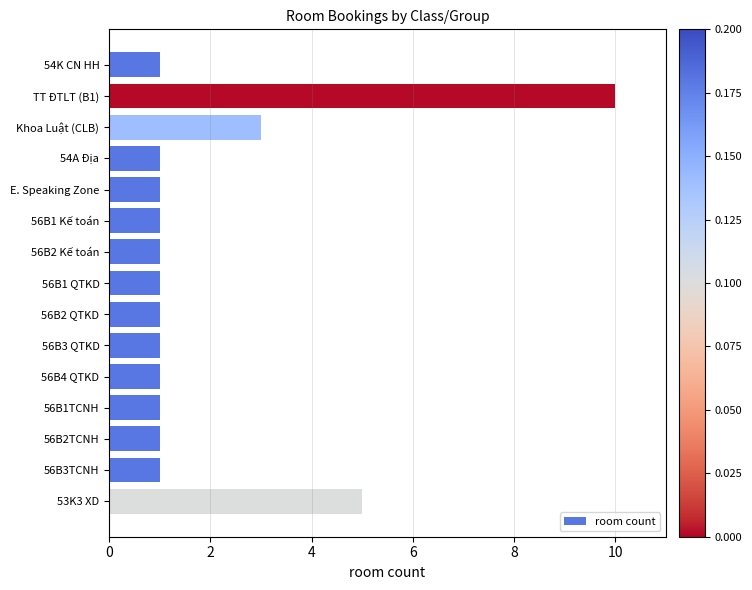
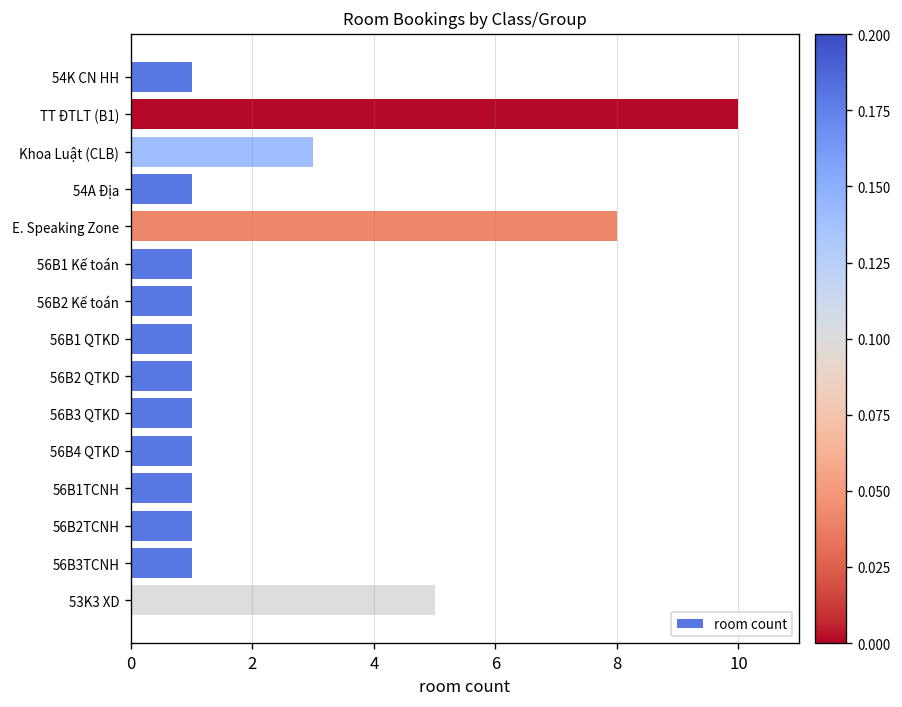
  {
    "54K CN HH": 1,
    "TT ĐTLT (B1)": 10,
    "Khoa Luật (CLB)": 3,
    "54A Địa": 1,
-   "E. Speaking Zone": 1,
+   "E. Speaking Zone": 8,
    "56B1 Kế toán": 1,
    "56B2 Kế toán": 1,
    "56B1 QTKD": 1,
    "56B2 QTKD": 1,
    "56B3 QTKD": 1,
    "56B4 QTKD": 1,
    "56B1TCNH": 1,
    "56B2TCNH": 1,
    "56B3TCNH": 1,
    "53K3 XD": 5
  }
